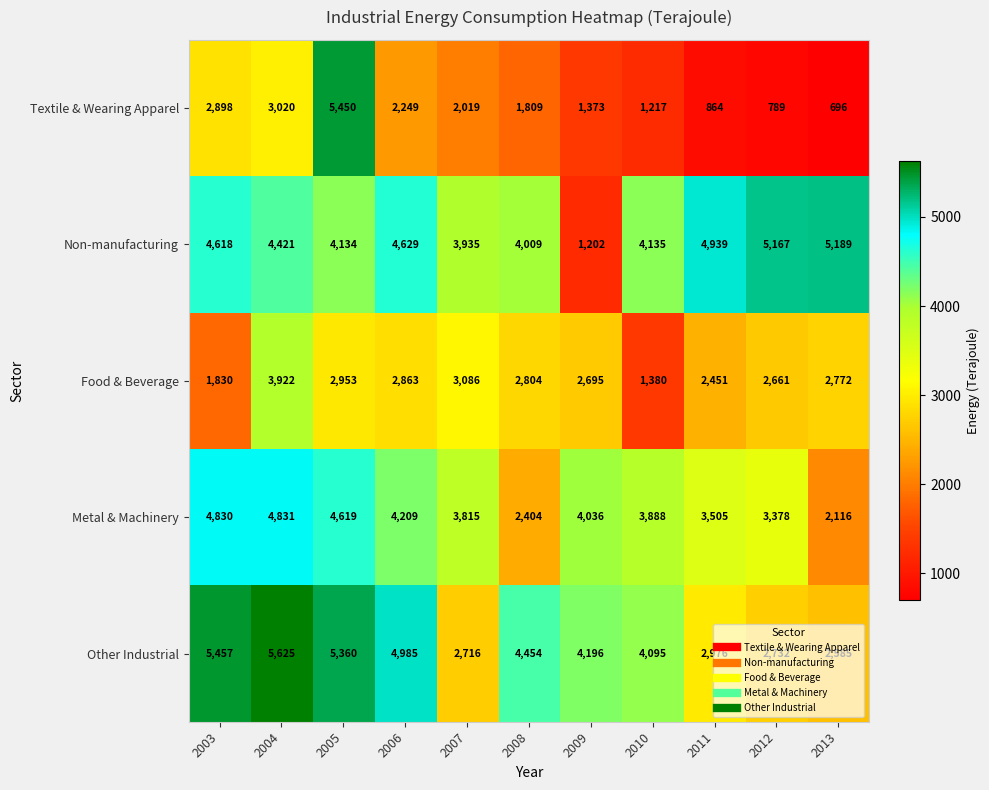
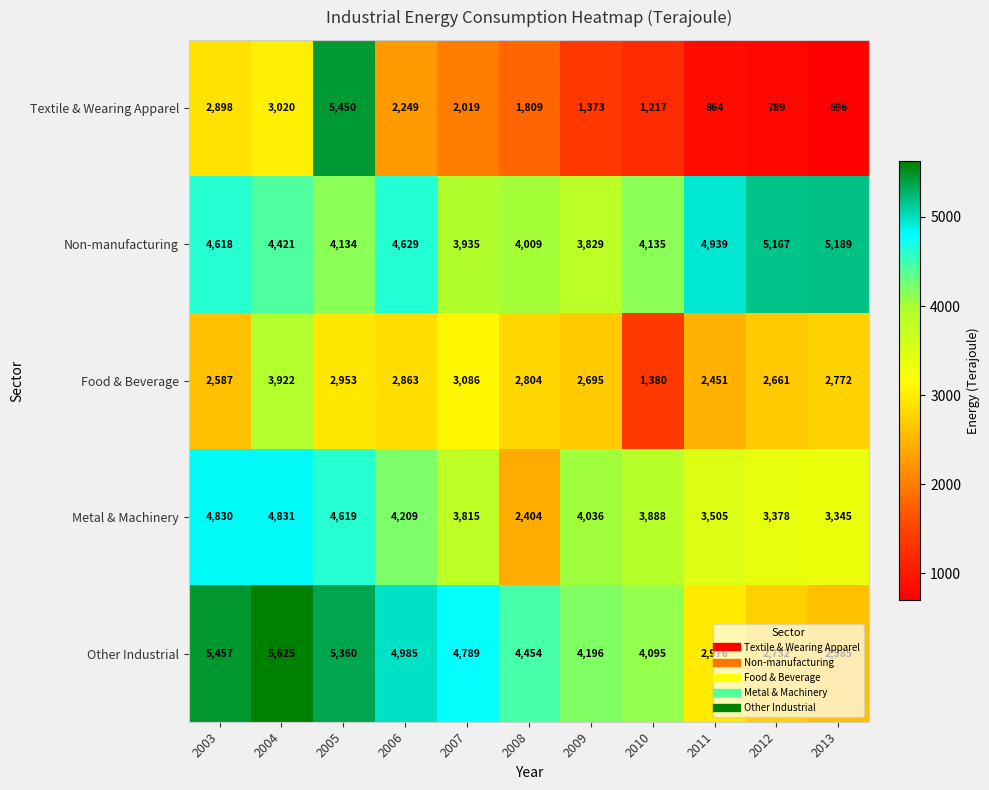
  {
    "Textile & Wearing Apparel": {
      "2003": "2,898",
      "2004": "3,020",
      "2005": "5,450",
      "2006": "2,249",
      "2007": "2,019",
      "2008": "1,809",
      "2009": "1,373",
      "2010": "1,217",
      "2011": "864",
      "2012": "789",
      "2013": "696"
    },
    "Non-manufacturing": {
      "2003": "4,618",
      "2004": "4,421",
      "2005": "4,134",
      "2006": "4,629",
      "2007": "3,935",
      "2008": "4,009",
-     "2009": "1,202",
+     "2009": "3,829",
      "2010": "4,135",
      "2011": "4,939",
      "2012": "5,167",
      "2013": "5,189"
    },
    "Food & Beverage": {
-     "2003": "1,830",
+     "2003": "2,587",
      "2004": "3,922",
      "2005": "2,953",
      "2006": "2,863",
      "2007": "3,086",
      "2008": "2,804",
      "2009": "2,695",
      "2010": "1,380",
      "2011": "2,451",
      "2012": "2,661",
      "2013": "2,772"
    },
    "Metal & Machinery": {
      "2003": "4,830",
      "2004": "4,831",
      "2005": "4,619",
      "2006": "4,209",
      "2007": "3,815",
      "2008": "2,404",
      "2009": "4,036",
      "2010": "3,888",
      "2011": "3,505",
      "2012": "3,378",
-     "2013": "2,116"
+     "2013": "3,345"
    },
    "Other Industrial": {
      "2003": "5,457",
      "2004": "5,625",
      "2005": "5,360",
      "2006": "4,985",
-     "2007": "2,716",
+     "2007": "4,789",
      "2008": "4,454",
      "2009": "4,196",
      "2010": "4,095"
    }
  }
